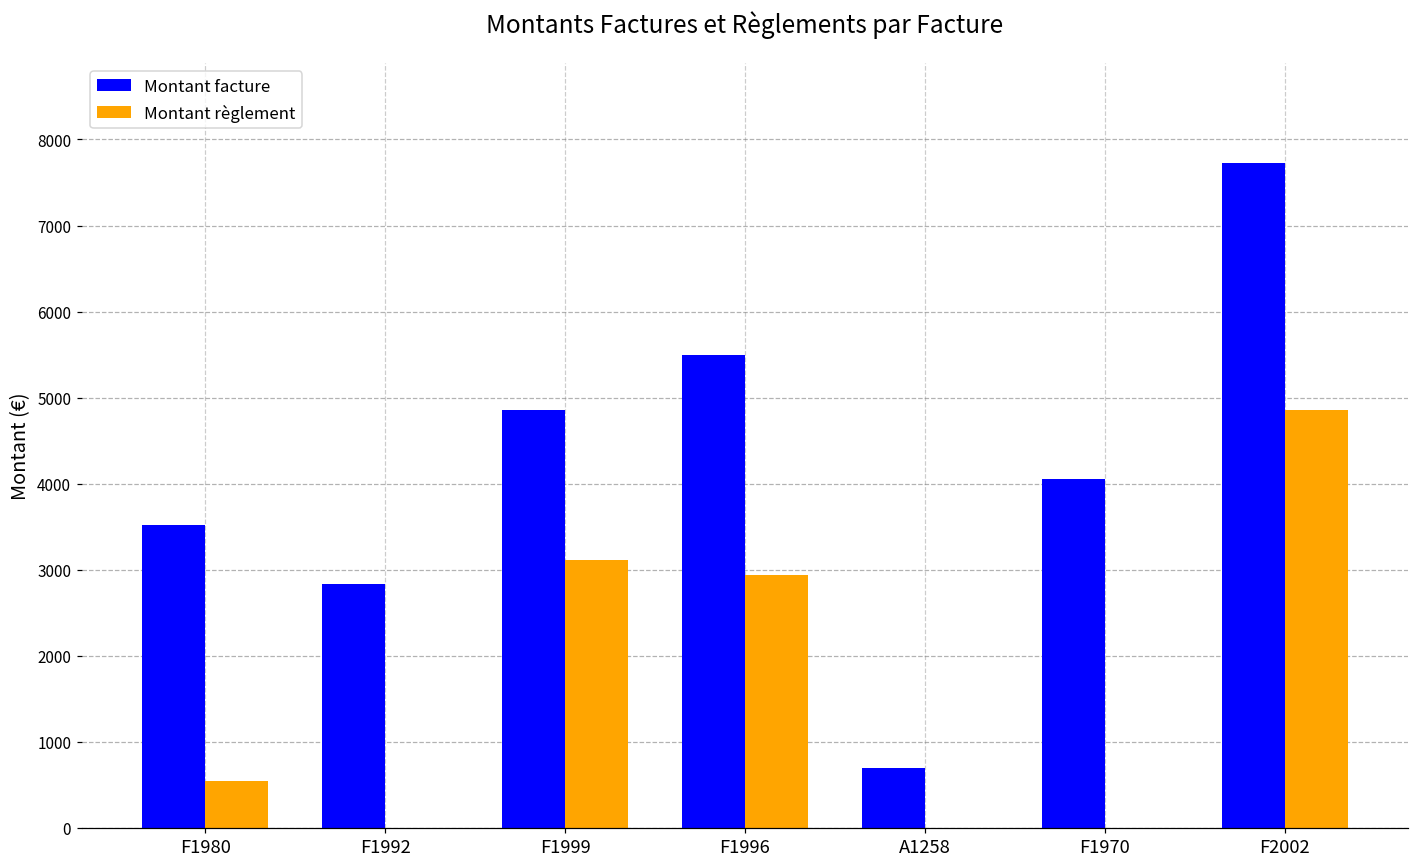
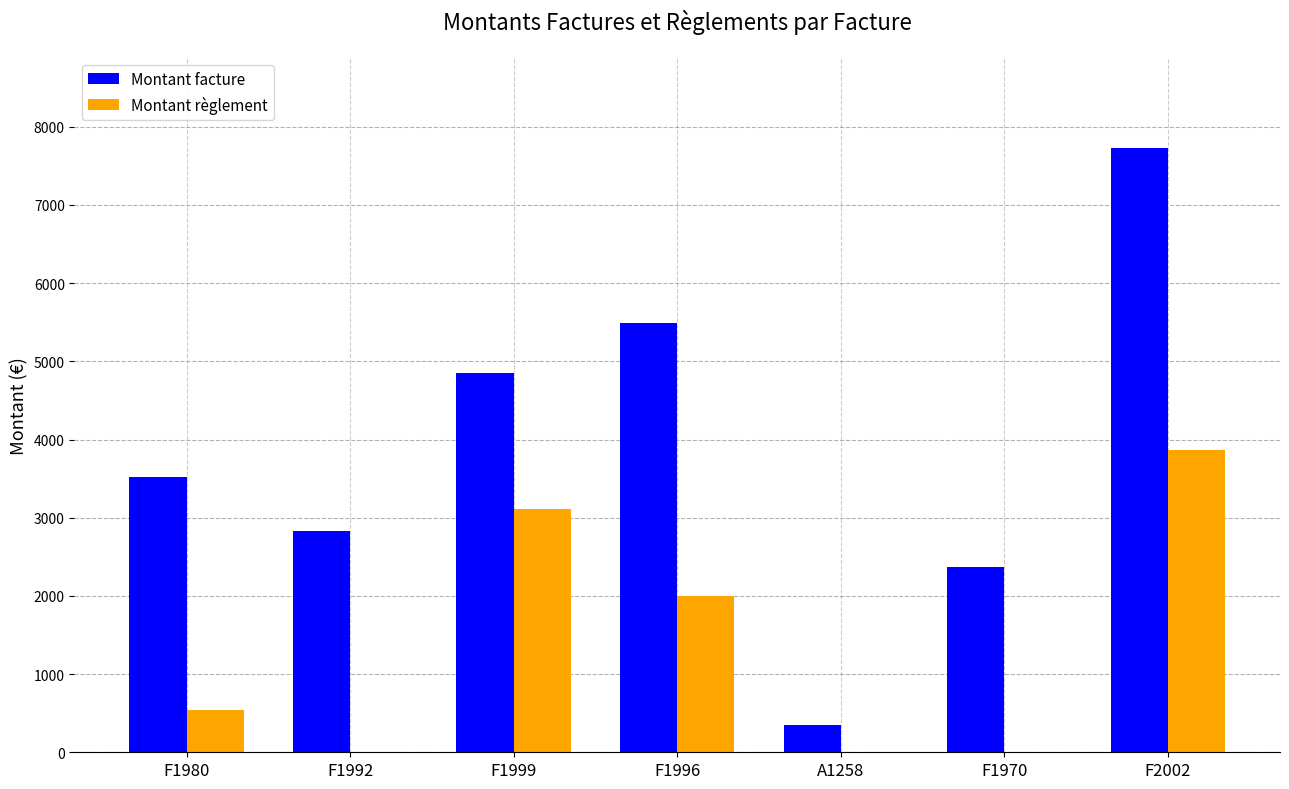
  {
    "Montant facture": {
      "F1980": 3500,
      "F1992": 2800,
      "F1999": 4900,
      "F1996": 5500,
-     "A1258": 700,
-     "F1970": 4100,
+     "A1258": 300,
+     "F1970": 2400,
      "F2002": 7700
    },
    "Montant règlement": {
      "F1980": 500,
      "F1992": 0,
      "F1999": 3100,
-     "F1996": 2900,
+     "F1996": 2000,
      "A1258": 0,
      "F1970": 0,
-     "F2002": 4900
+     "F2002": 3900
    }
  }
